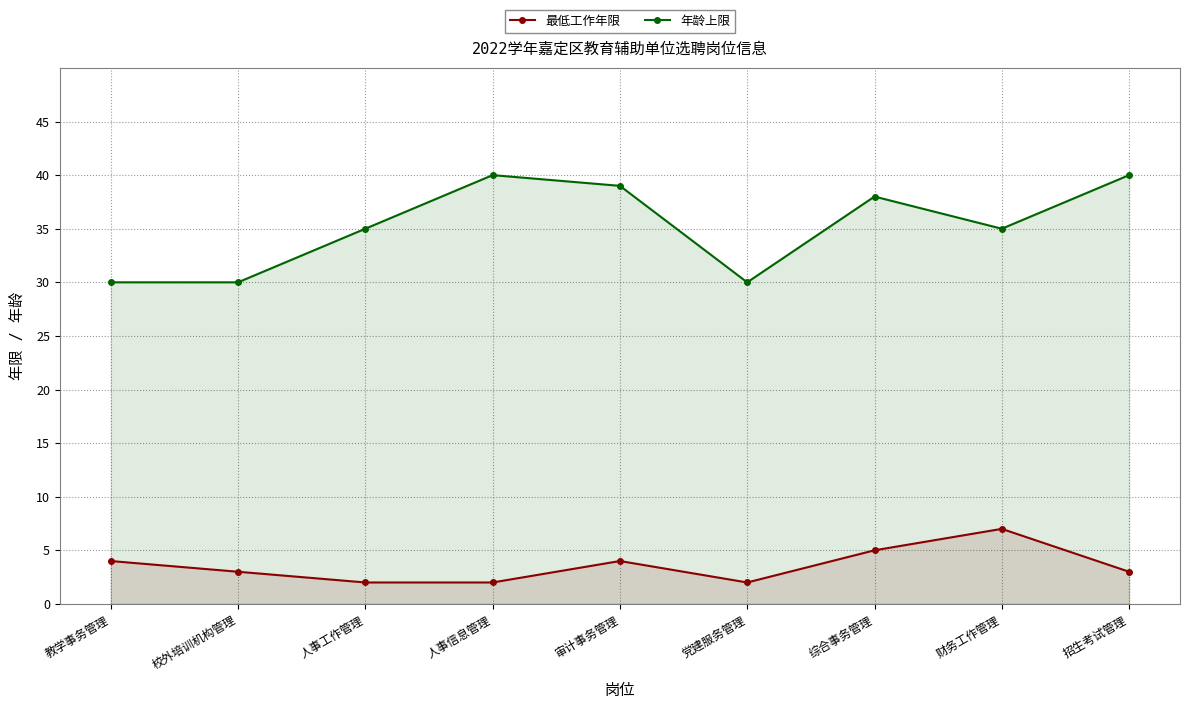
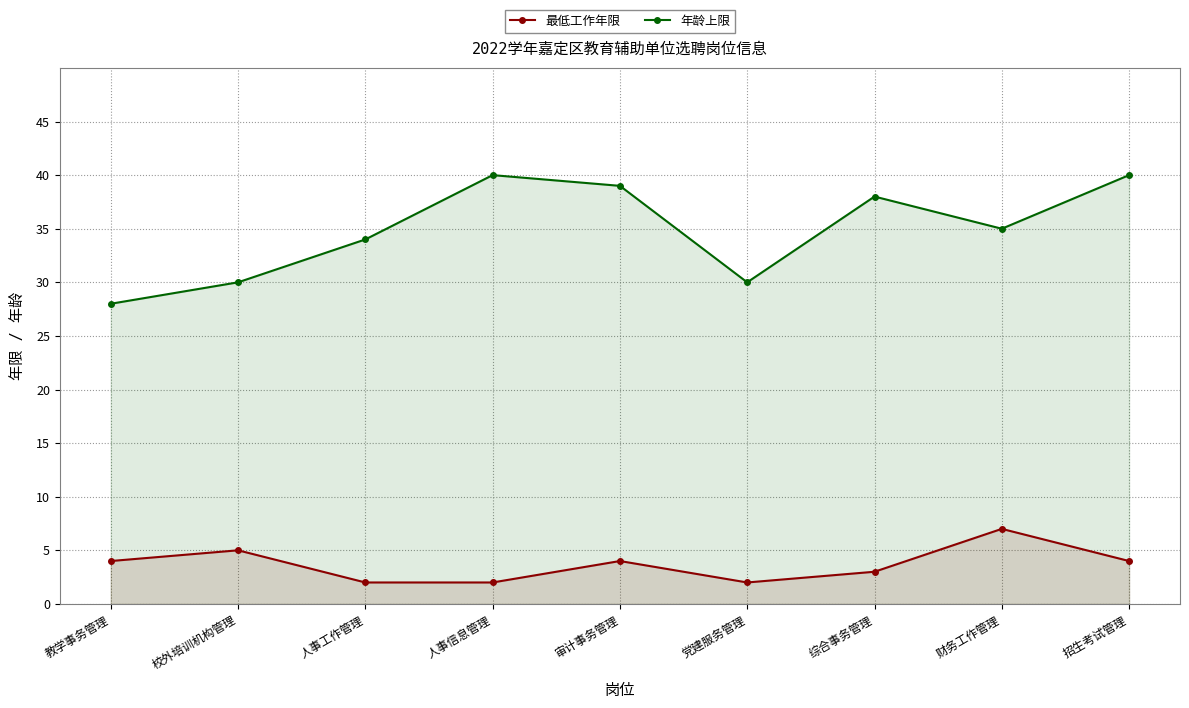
  {
    "最低工作年限": {
      "教学事务管理": 4,
-     "校外培训机构管理": 3,
+     "校外培训机构管理": 5,
      "人事工作管理": 2,
      "人事信息管理": 2,
      "审计事务管理": 4,
      "党建服务管理": 2,
-     "综合事务管理": 5,
+     "综合事务管理": 3,
      "财务工作管理": 7,
-     "招生考试管理": 3
+     "招生考试管理": 4
    },
    "年龄上限": {
-     "教学事务管理": 30,
+     "教学事务管理": 28,
      "校外培训机构管理": 30,
-     "人事工作管理": 35,
+     "人事工作管理": 34,
      "人事信息管理": 40,
      "审计事务管理": 39,
      "党建服务管理": 30,
      "综合事务管理": 38,
      "财务工作管理": 35,
      "招生考试管理": 40
    }
  }
